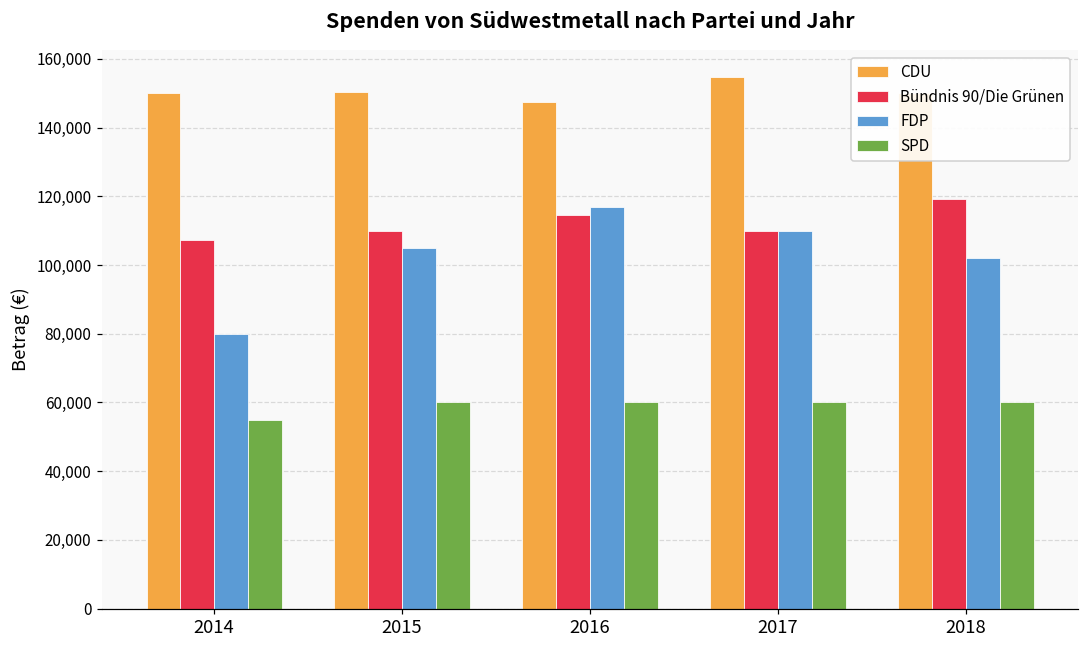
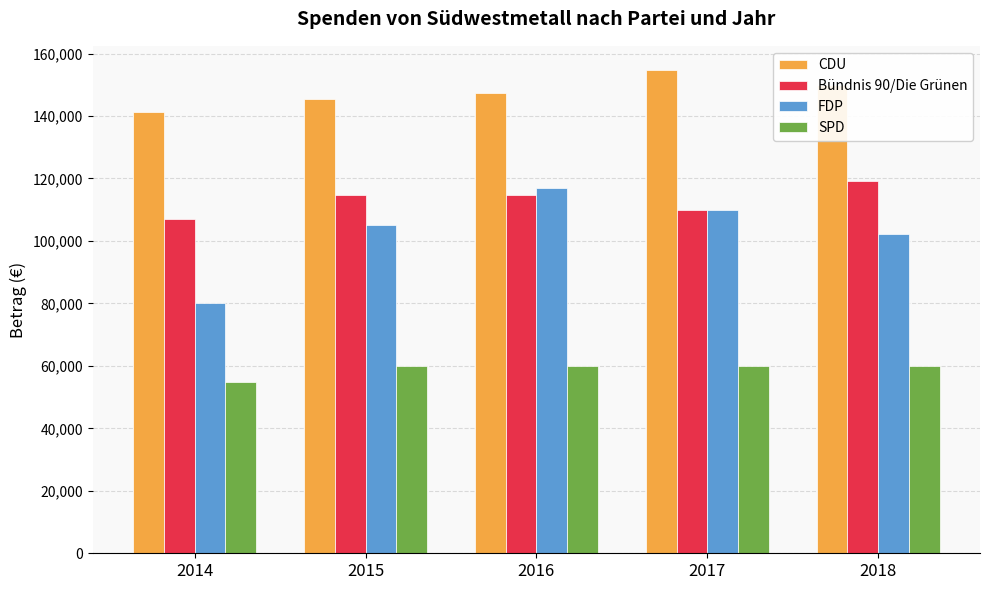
  {
    "CDU": {
-     "2014": "150,000",
-     "2015": "151,000",
+     "2014": "141,000",
+     "2015": "145,000",
      "2016": "147,000",
      "2017": "155,000"
    },
    "Bündnis 90/Die Grünen": {
      "2014": "107,000",
-     "2015": "110,000",
+     "2015": "115,000",
      "2016": "115,000",
      "2017": "110,000",
      "2018": "119,000"
    },
    "FDP": {
      "2014": "80,000",
      "2015": "105,000",
      "2016": "117,000",
      "2017": "110,000",
      "2018": "102,000"
    },
    "SPD": {
      "2014": "55,000",
      "2015": "60,000",
      "2016": "60,000",
      "2017": "60,000",
      "2018": "60,000"
    }
  }
